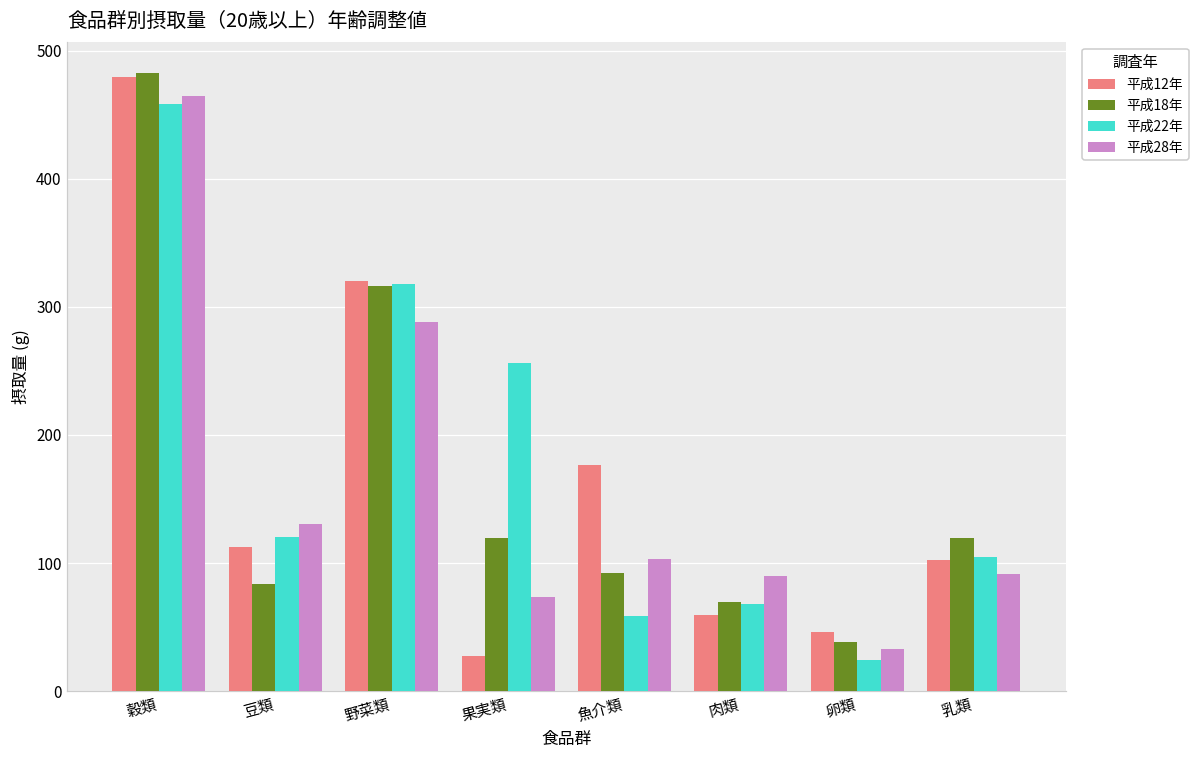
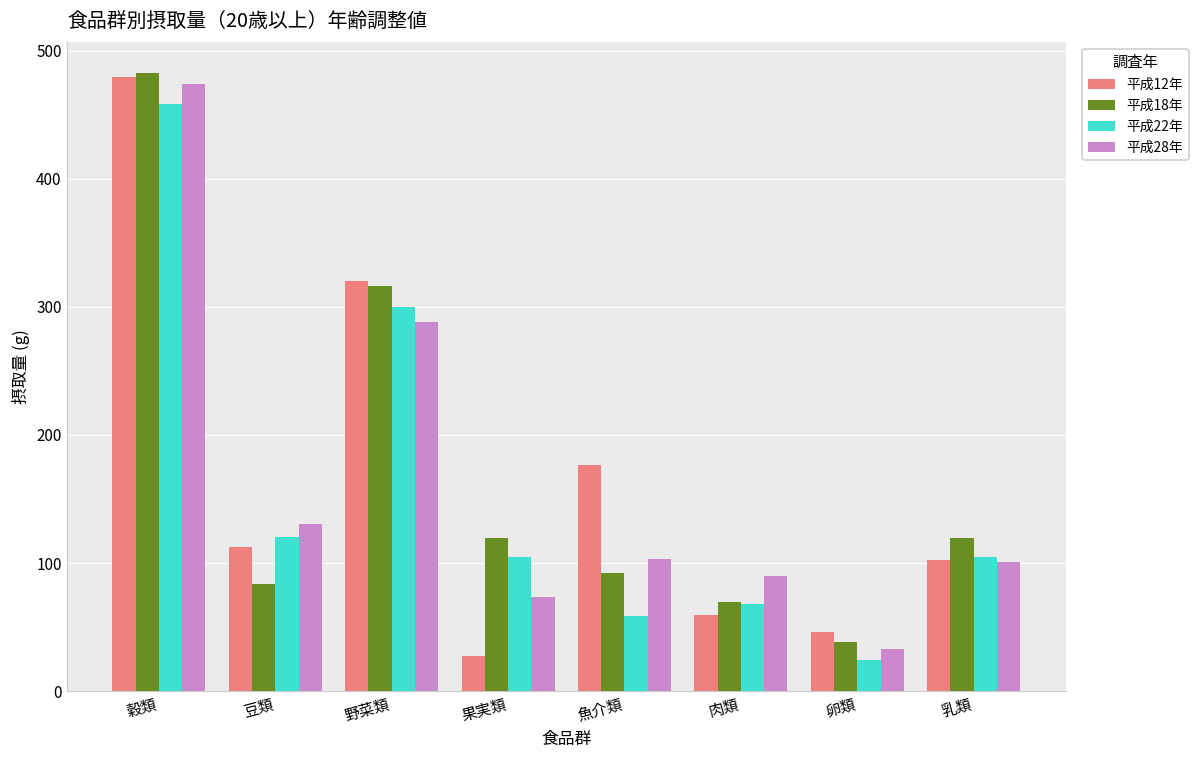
  {
    "平成12年": {
      "穀類": 480,
      "豆類": 113,
      "野菜類": 320,
      "果実類": 27,
      "魚介類": 177,
      "肉類": 60,
      "卵類": 46,
      "乳類": 103
    },
    "平成18年": {
      "穀類": 483,
      "豆類": 84,
      "野菜類": 316,
      "果実類": 120,
      "魚介類": 92,
      "肉類": 70,
      "卵類": 38,
      "乳類": 120
    },
    "平成22年": {
      "穀類": 458,
      "豆類": 121,
-     "野菜類": 318,
-     "果実類": 256,
+     "野菜類": 300,
+     "果実類": 105,
      "魚介類": 59,
      "肉類": 68,
      "卵類": 25,
      "乳類": 105
    },
    "平成28年": {
-     "穀類": 465,
+     "穀類": 474,
      "豆類": 130,
      "野菜類": 288,
      "果実類": 74,
      "魚介類": 103,
      "肉類": 90,
      "卵類": 33,
-     "乳類": 91
+     "乳類": 101
    }
  }
